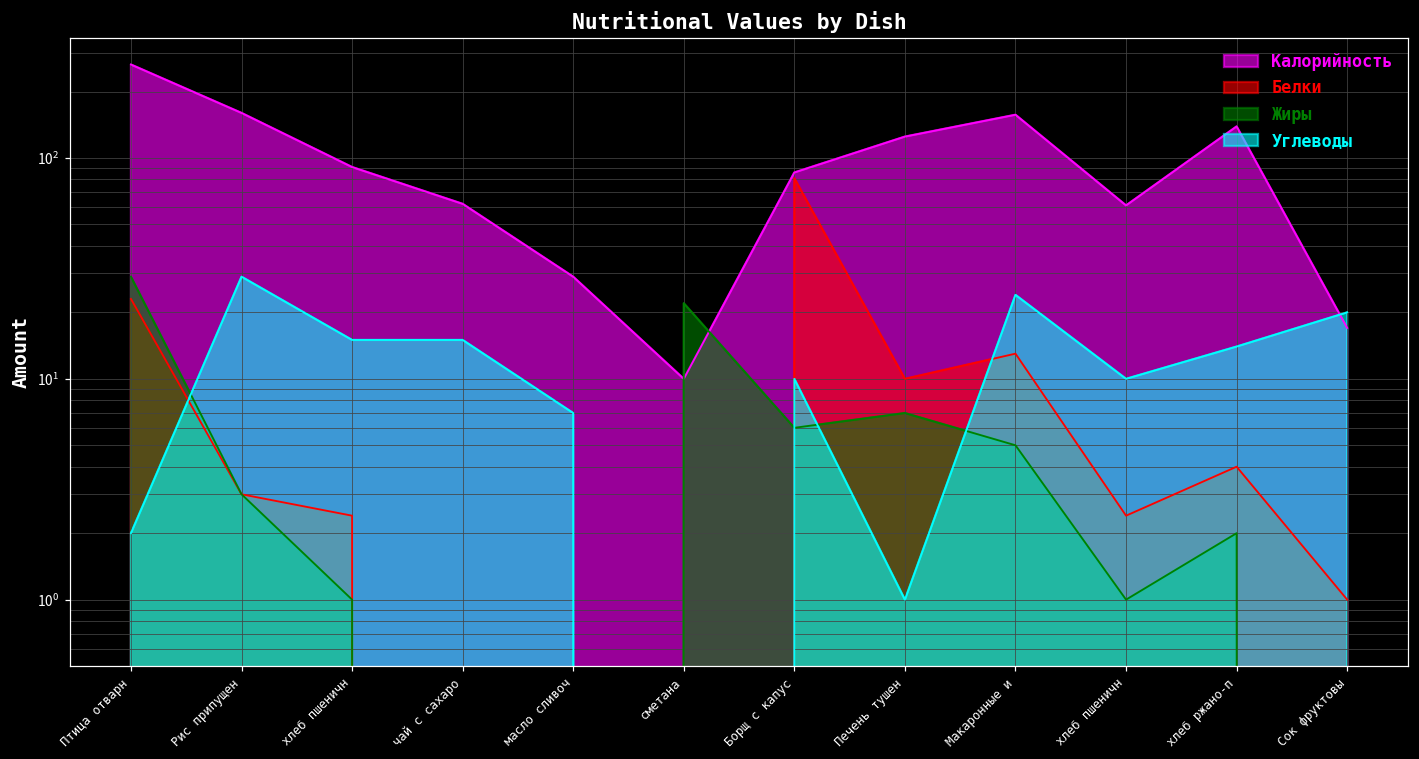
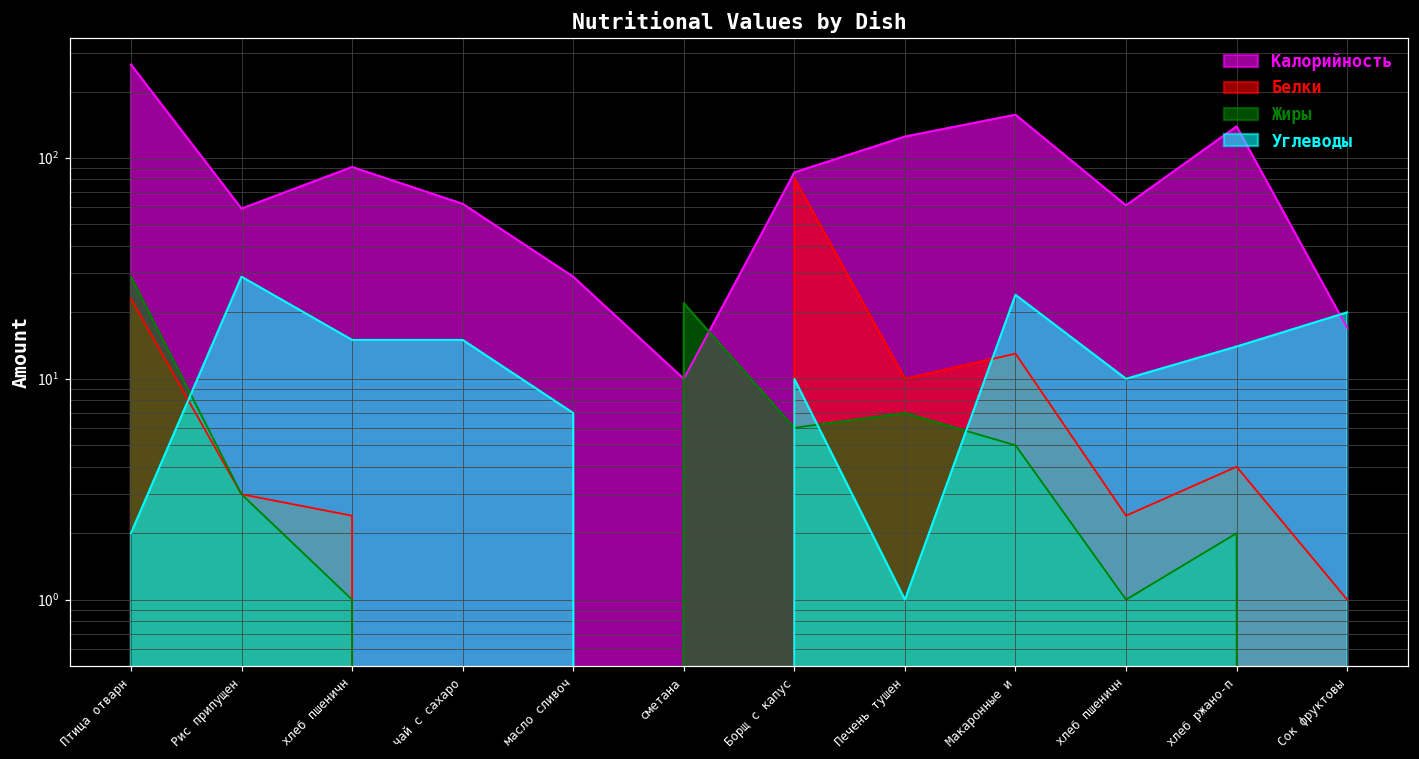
  {
    "Калорийность": {
      "Птица отварн": 270,
-     "Рис припущен": 160,
+     "Рис припущен": 59,
      "чай с сахаро": 62,
      "масло сливоч": 29,
      "сметана": 10,
      "Борщ с капус": 86,
      "Печень тушен": 130,
      "Макаронные и": 160,
      "хлеб ржано-п": 140,
      "Сок фруктовы": 17
    },
    "Белки": {
      "Птица отварн": 23,
      "Борщ с капус": 81,
      "Печень тушен": 10,
      "Макаронные и": 13,
      "хлеб ржано-п": 4,
      "Сок фруктовы": 1
    },
    "Жиры": {
      "Птица отварн": 29,
      "сметана": 22,
      "Борщ с капус": 6,
      "Печень тушен": 7,
      "Макаронные и": 5,
      "хлеб ржано-п": 2
    },
    "Углеводы": {
      "Птица отварн": 2,
      "Рис припущен": 29,
      "чай с сахаро": 15,
      "масло сливоч": 7,
      "Борщ с капус": 10,
      "Печень тушен": 1,
      "Макаронные и": 24,
      "хлеб ржано-п": 14,
      "Сок фруктовы": 20
    }
  }
